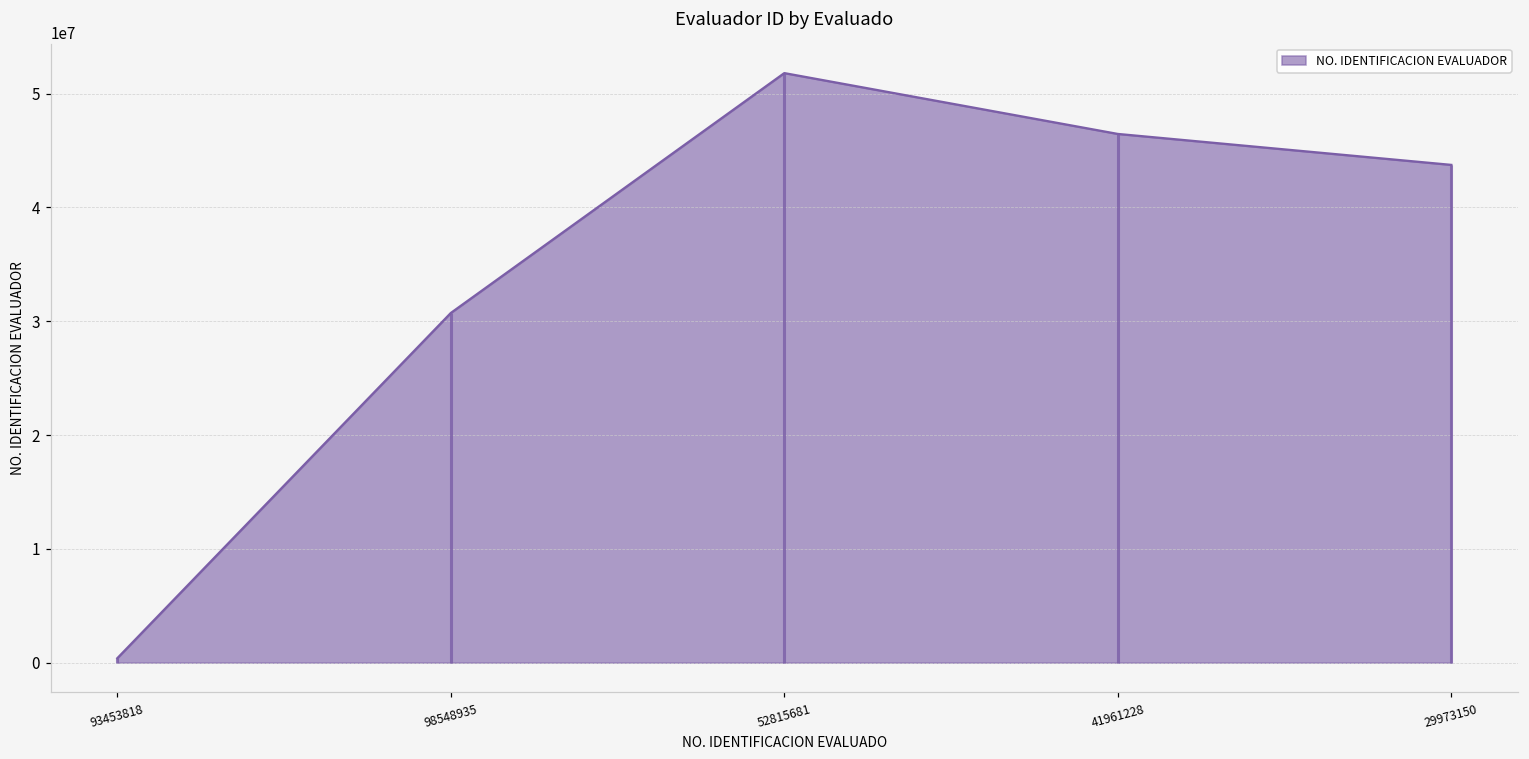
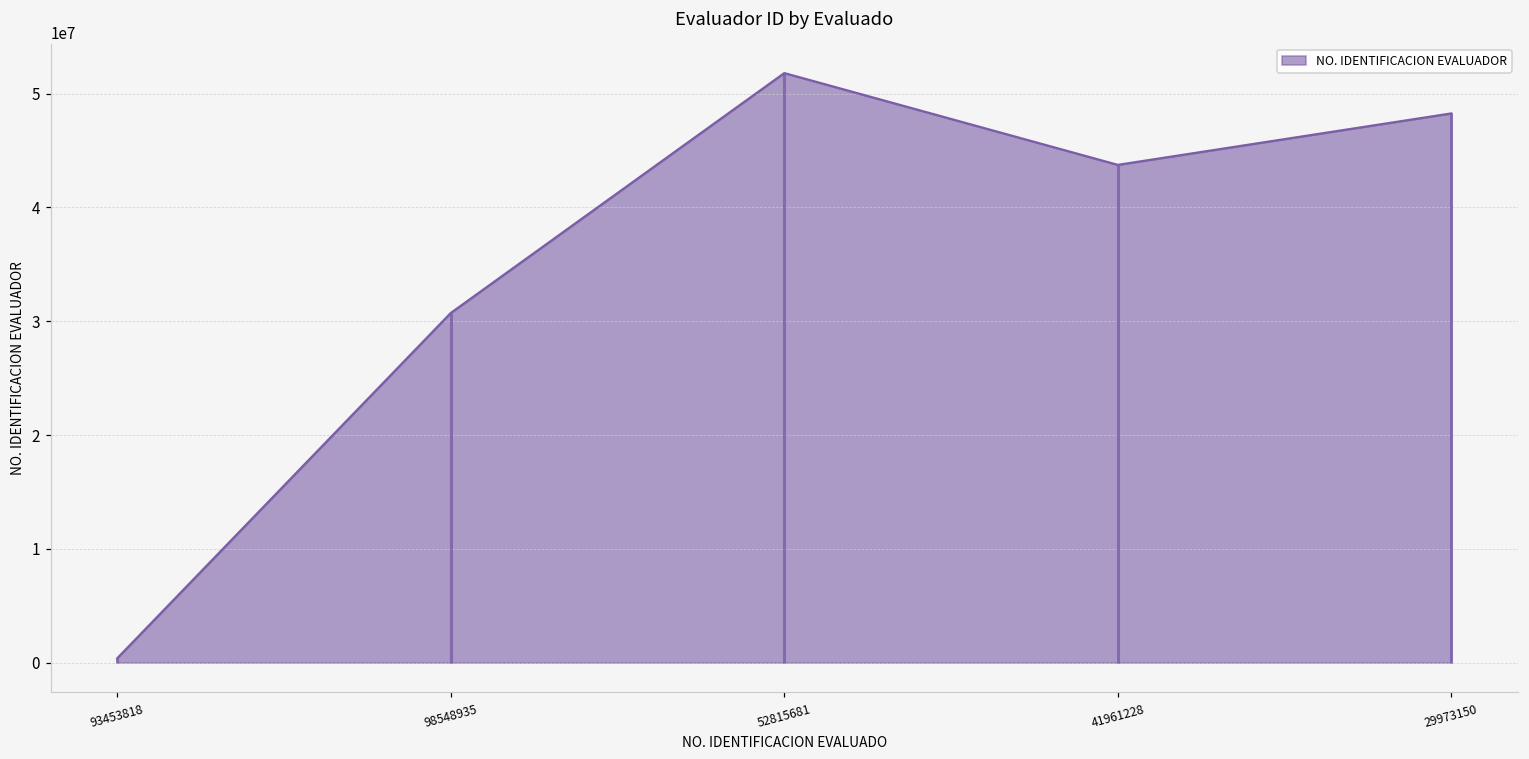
  {
    "93453818": 400000,
    "98548935": 30700000,
    "52815681": 51800000,
-   "41961228": 46500000,
-   "29973150": 43700000
+   "41961228": 43700000,
+   "29973150": 48300000
  }
